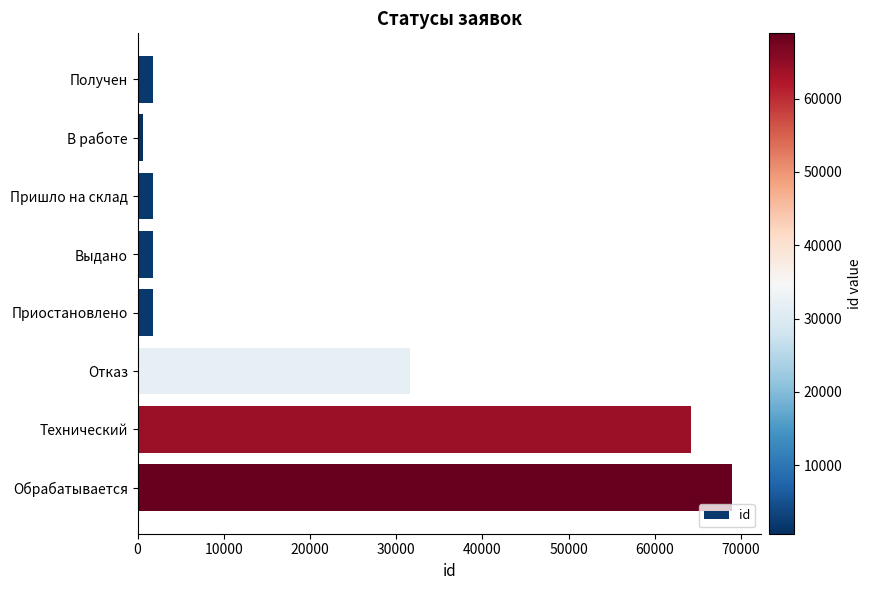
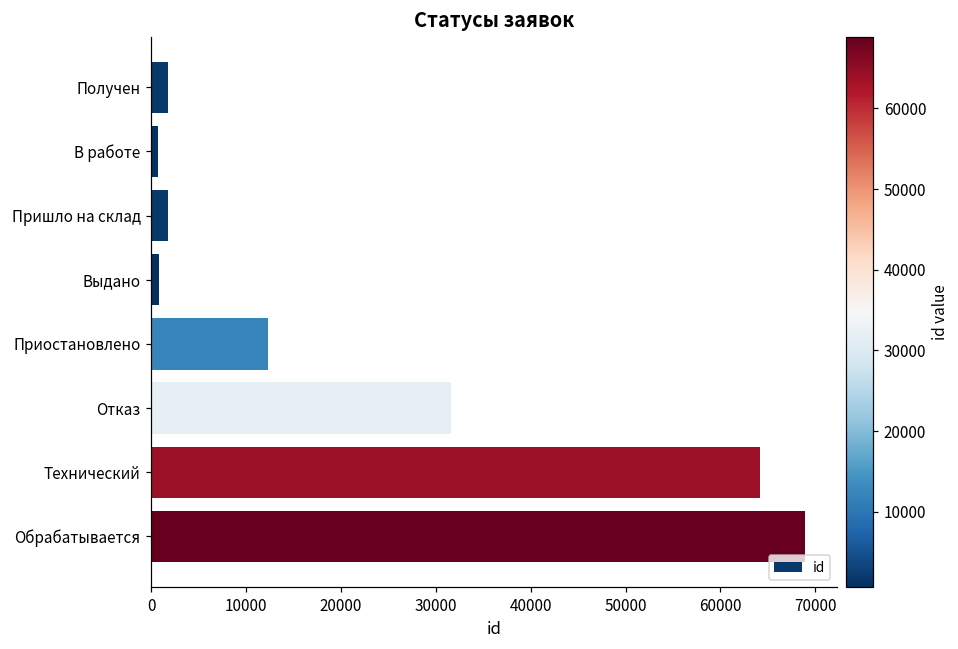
  {
    "Получен": 2000,
    "В работе": 1000,
    "Пришло на склад": 2000,
-   "Выдано": 2000,
-   "Приостановлено": 2000,
+   "Выдано": 1000,
+   "Приостановлено": 12000,
    "Отказ": 32000,
    "Технический": 64000,
    "Обрабатывается": 69000
  }
